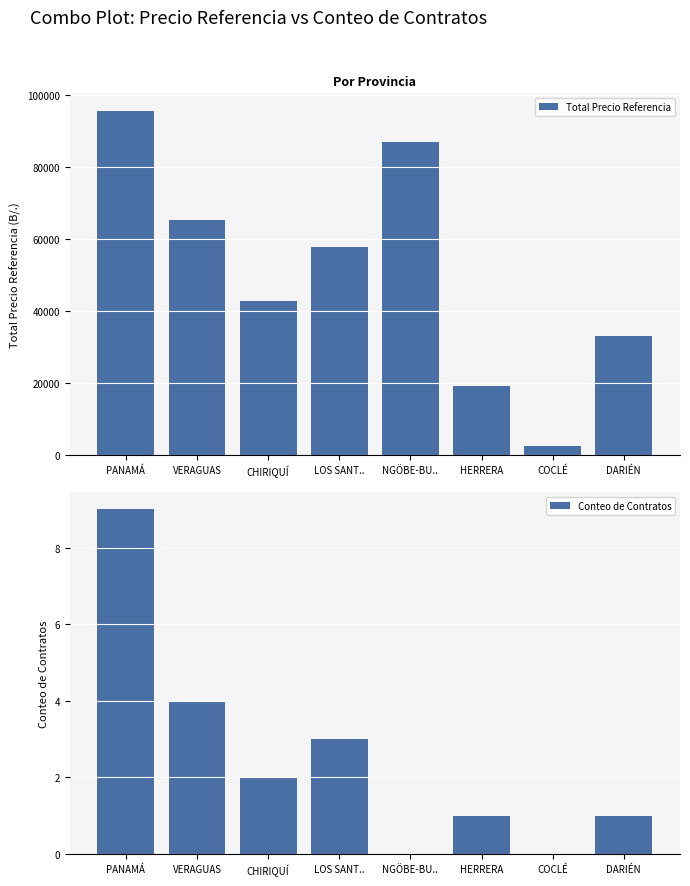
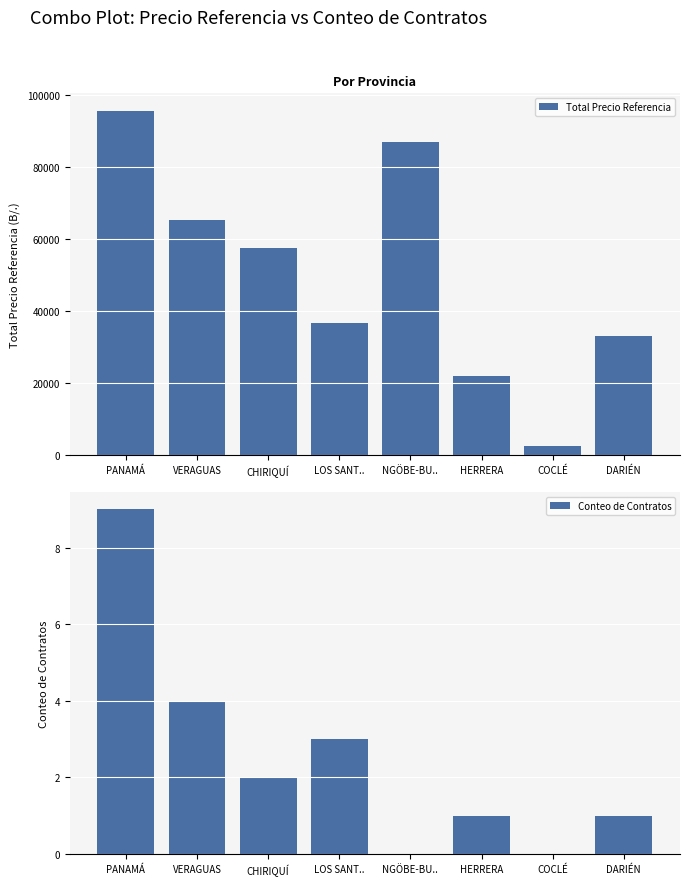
  {
    "Por Provincia": {
      "PANAMÁ": 96000,
      "VERAGUAS": 65000,
-     "CHIRIQUÍ": 43000,
-     "LOS SANT..": 58000,
+     "CHIRIQUÍ": 57000,
+     "LOS SANT..": 37000,
      "NGÖBE-BU..": 87000,
-     "HERRERA": 19000,
+     "HERRERA": 22000,
      "COCLÉ": 2000,
      "DARIÉN": 33000
    }
  }
